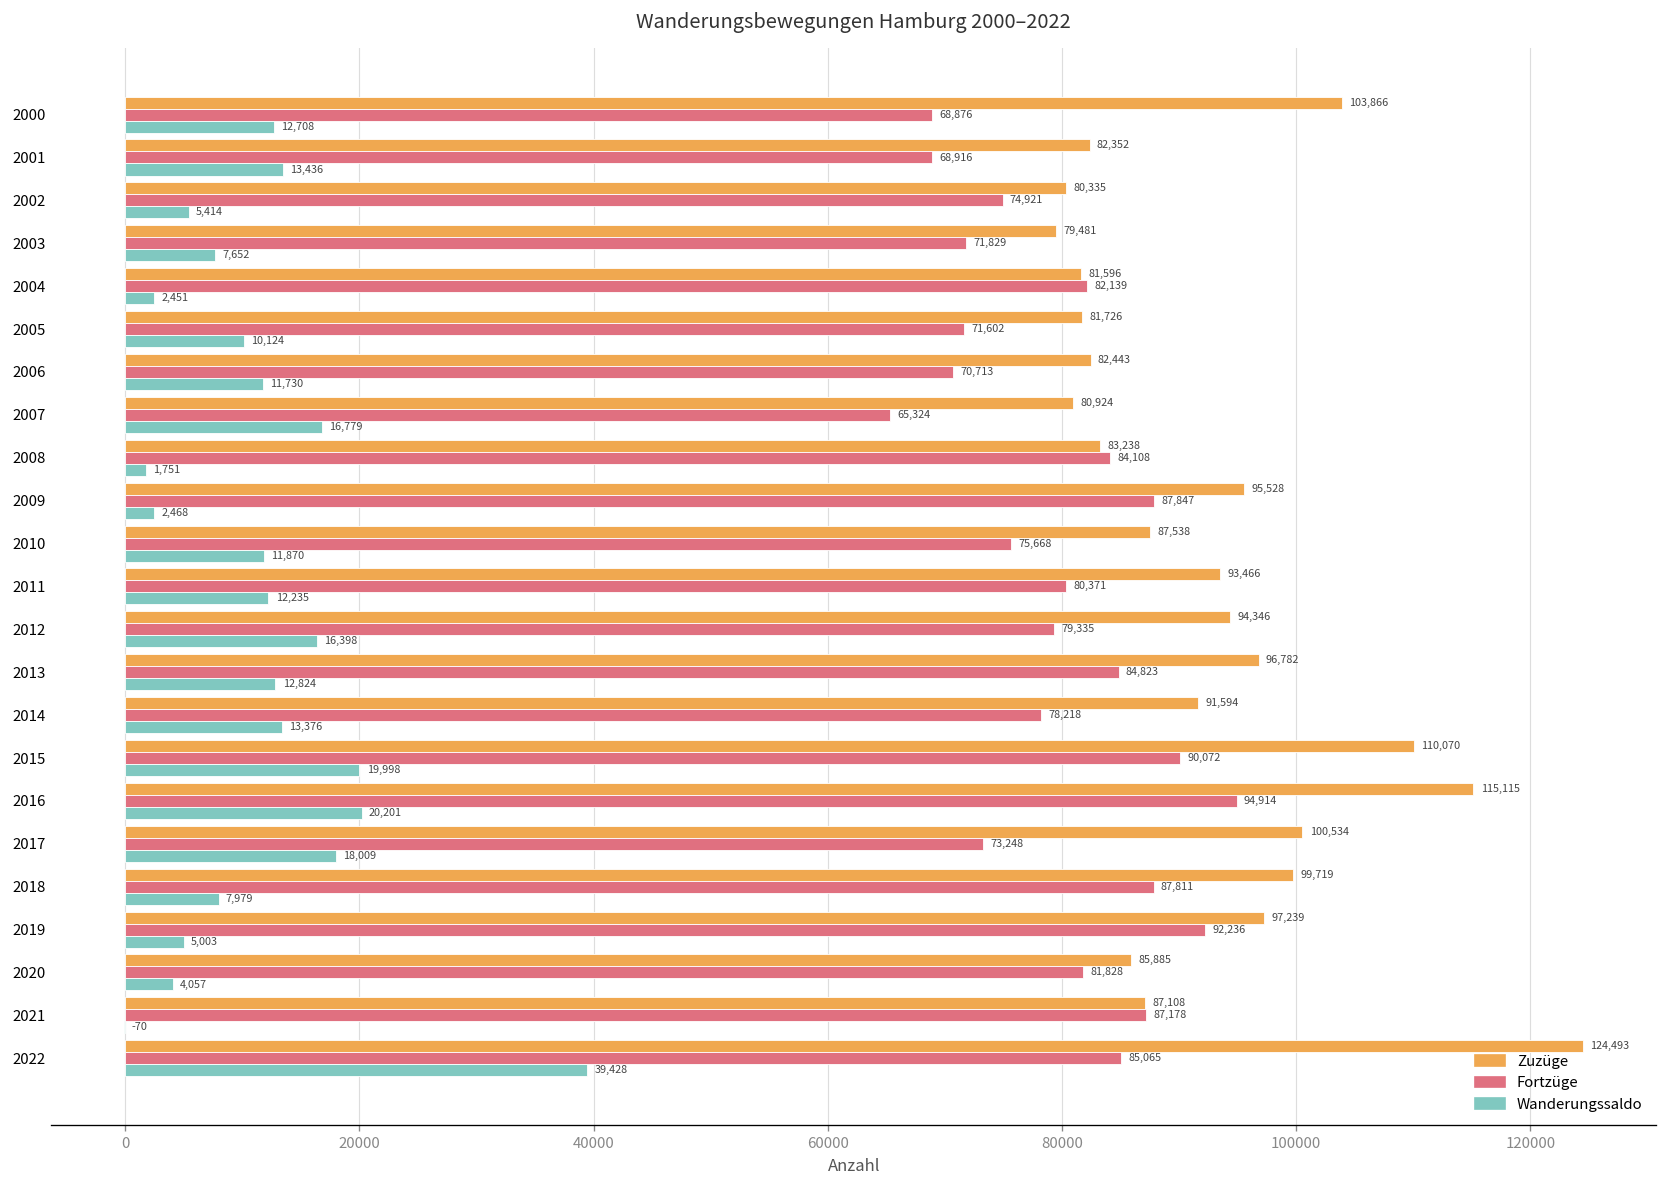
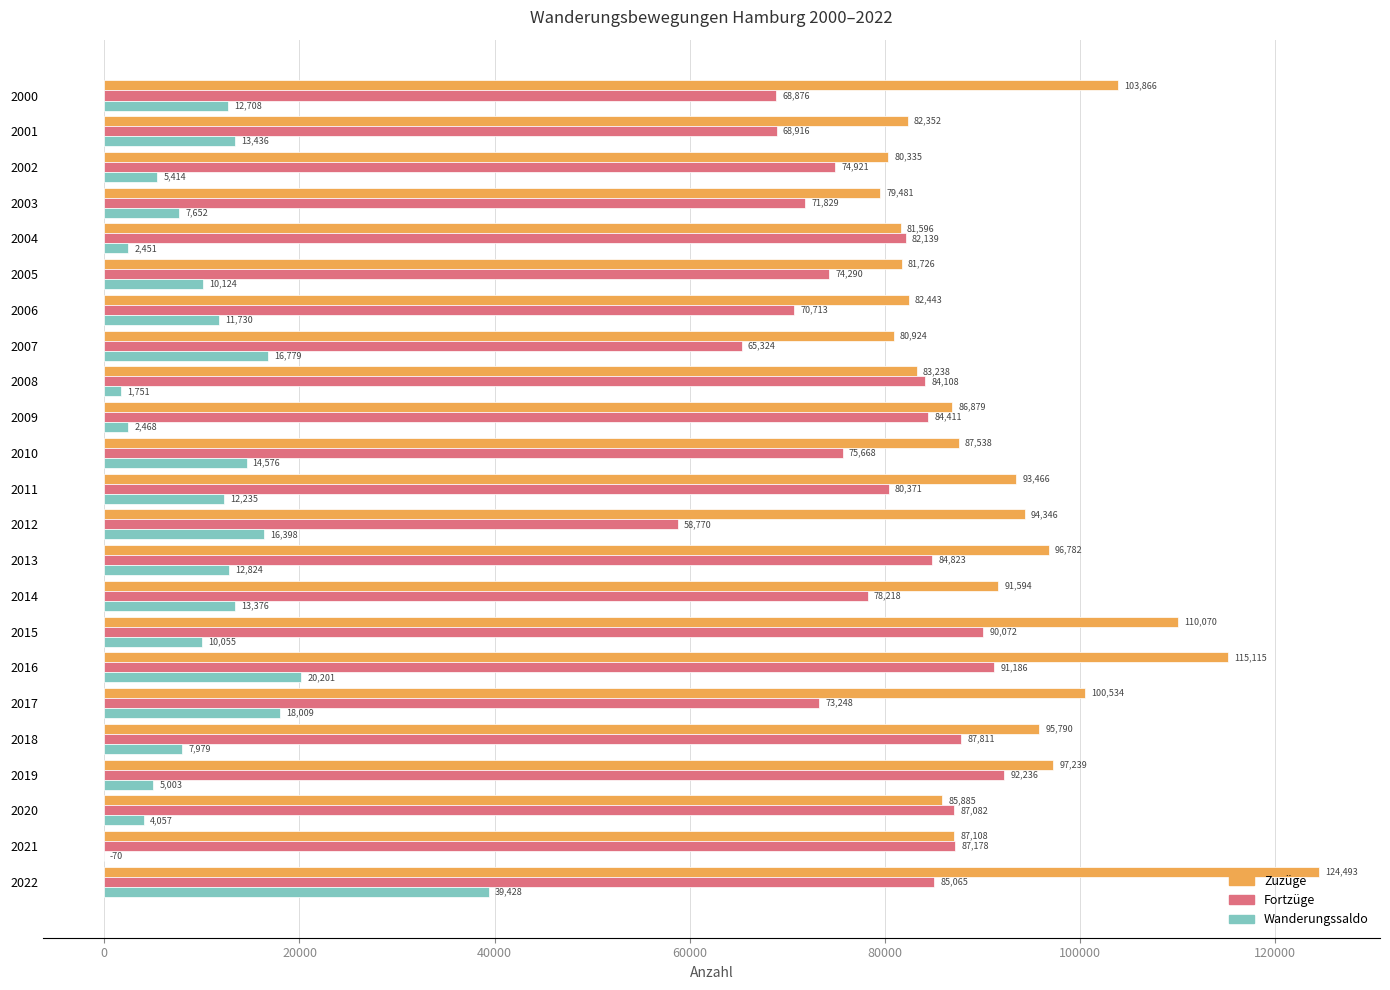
  {
    "Zuzüge": {
      "2000": "103,866",
      "2001": "82,352",
      "2002": "80,335",
      "2003": "79,481",
      "2004": "81,596",
      "2005": "81,726",
      "2006": "82,443",
      "2007": "80,924",
      "2008": "83,238",
-     "2009": "95,528",
+     "2009": "86,879",
      "2010": "87,538",
      "2011": "93,466",
      "2012": "94,346",
      "2013": "96,782",
      "2014": "91,594",
      "2015": "110,070",
      "2016": "115,115",
      "2017": "100,534",
-     "2018": "99,719",
+     "2018": "95,790",
      "2019": "97,239",
      "2020": "85,885",
      "2021": "87,108",
      "2022": "124,493"
    },
    "Fortzüge": {
      "2000": "68,876",
      "2001": "68,916",
      "2002": "74,921",
      "2003": "71,829",
      "2004": "82,139",
-     "2005": "71,602",
+     "2005": "74,290",
      "2006": "70,713",
      "2007": "65,324",
      "2008": "84,108",
-     "2009": "87,847",
+     "2009": "84,411",
      "2010": "75,668",
      "2011": "80,371",
-     "2012": "79,335",
+     "2012": "58,770",
      "2013": "84,823",
      "2014": "78,218",
      "2015": "90,072",
-     "2016": "94,914",
+     "2016": "91,186",
      "2017": "73,248",
      "2018": "87,811",
      "2019": "92,236",
-     "2020": "81,828",
+     "2020": "87,082",
      "2021": "87,178",
      "2022": "85,065"
    },
    "Wanderungssaldo": {
      "2000": "12,708",
      "2001": "13,436",
      "2002": "5,414",
      "2003": "7,652",
      "2004": "2,451",
      "2005": "10,124",
      "2006": "11,730",
      "2007": "16,779",
      "2008": "1,751",
      "2009": "2,468",
-     "2010": "11,870",
+     "2010": "14,576",
      "2011": "12,235",
      "2012": "16,398",
      "2013": "12,824",
      "2014": "13,376",
-     "2015": "19,998",
+     "2015": "10,055",
      "2016": "20,201",
      "2017": "18,009",
      "2018": "7,979",
      "2019": "5,003",
      "2020": "4,057",
      "2021": "-70",
      "2022": "39,428"
    }
  }
